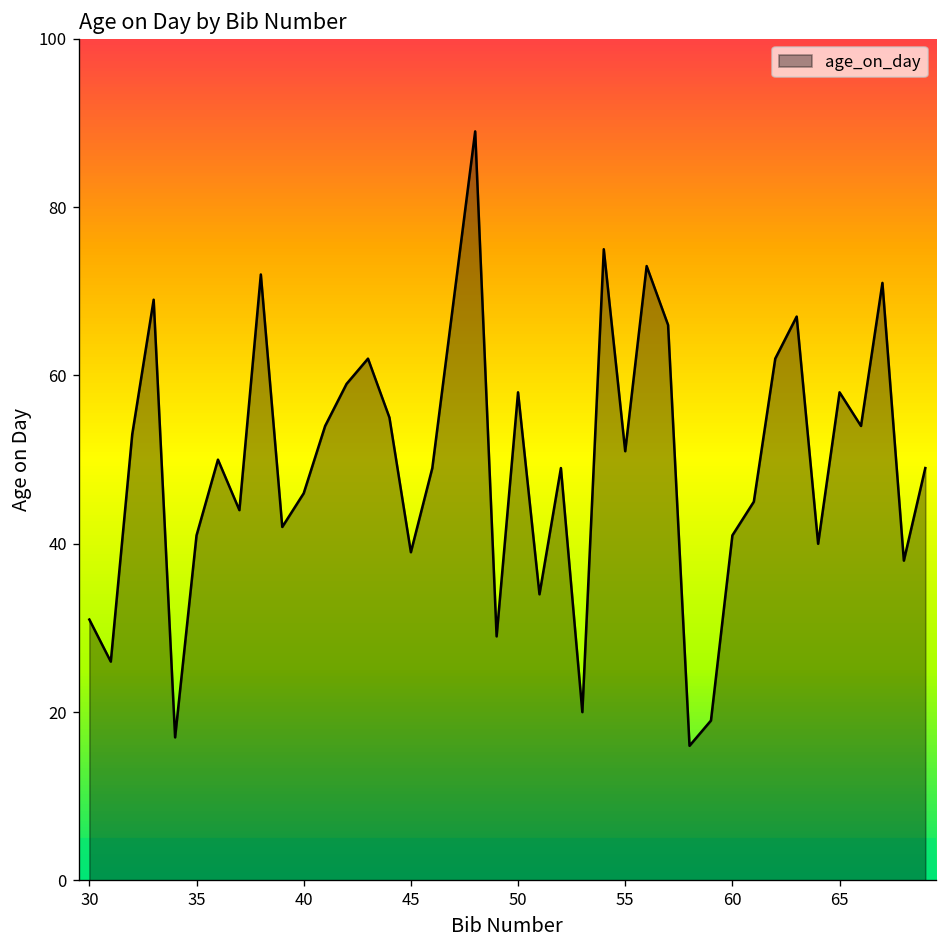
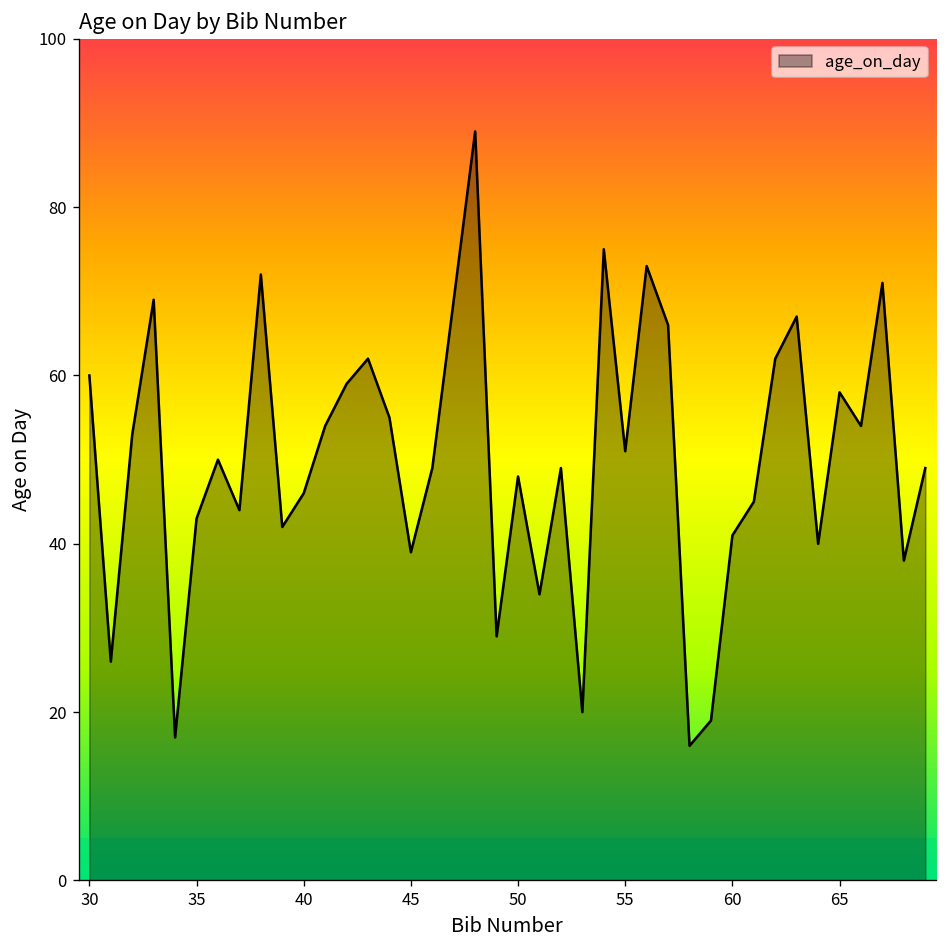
  {
-   "30": 31,
-   "35": 41,
+   "30": 60,
+   "35": 43,
    "40": 46,
    "45": 39,
-   "50": 58,
+   "50": 48,
    "55": 51,
    "60": 41,
    "65": 58
  }
